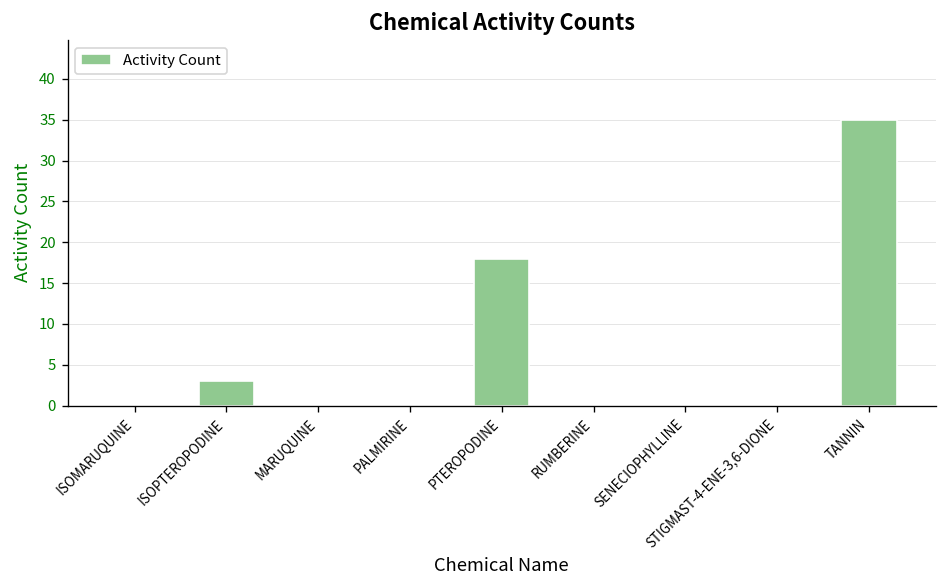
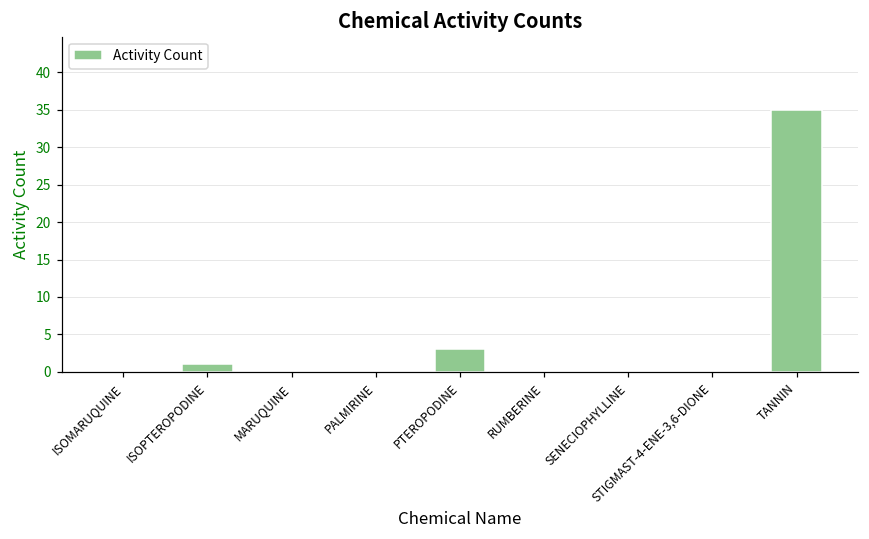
  {
    "ISOMARUQUINE": 0,
-   "ISOPTEROPODINE": 3,
+   "ISOPTEROPODINE": 1,
    "MARUQUINE": 0,
    "PALMIRINE": 0,
-   "PTEROPODINE": 18,
+   "PTEROPODINE": 3,
    "RUMBERINE": 0,
    "SENECIOPHYLLINE": 0,
    "STIGMAST-4-ENE-3,6-DIONE": 0,
    "TANNIN": 35
  }
